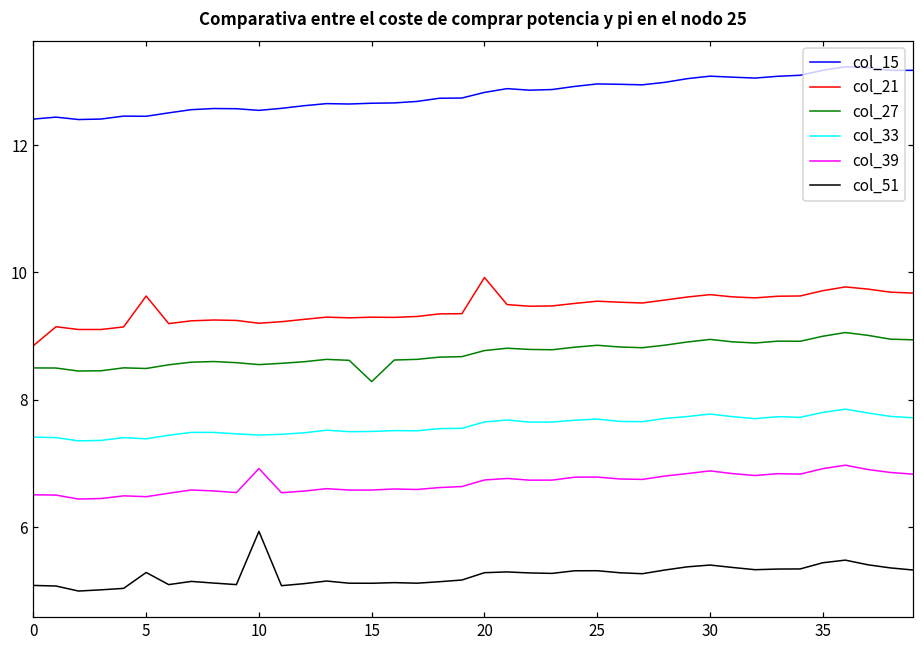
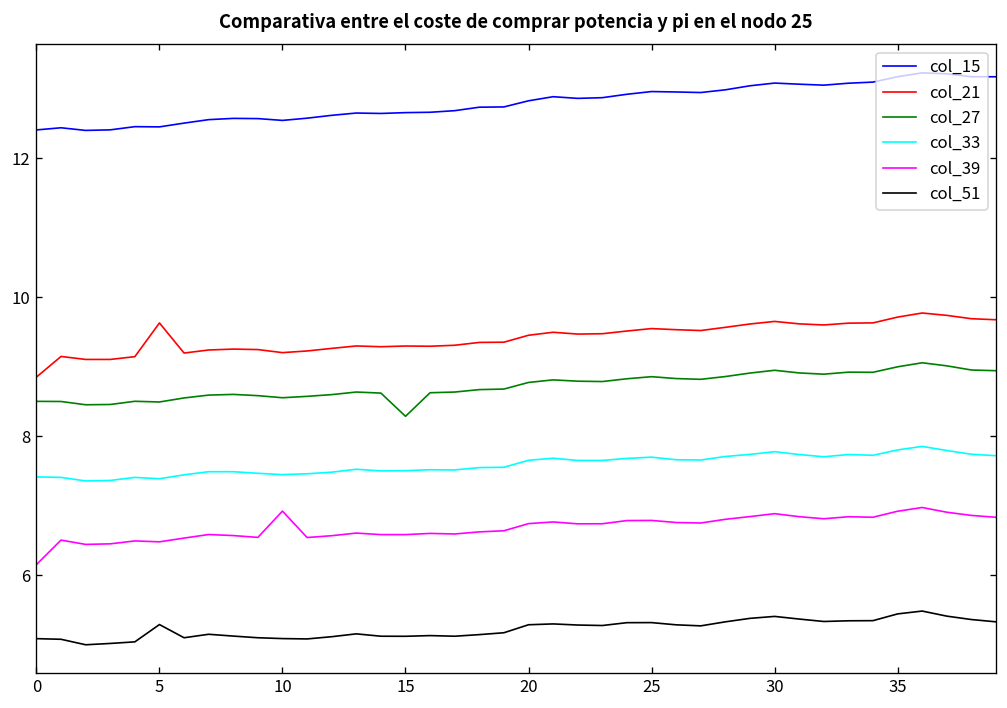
  {
    "col_15": {
      "0": 12.4,
      "5": 12.5,
      "10": 12.5,
      "15": 12.7,
      "20": 12.8,
      "25": 13.0,
      "30": 13.1
    },
    "col_21": {
      "0": 8.9,
      "5": 9.6,
      "10": 9.2,
      "15": 9.3,
-     "20": 9.9,
+     "20": 9.5,
      "25": 9.5,
      "30": 9.7,
      "35": 9.7
    },
    "col_27": {
      "0": 8.5,
      "5": 8.5,
      "10": 8.6,
      "15": 8.3,
      "20": 8.8,
      "25": 8.9,
      "30": 8.9,
      "35": 9.0
    },
    "col_33": {
      "0": 7.4,
      "5": 7.4,
      "10": 7.4,
      "15": 7.5,
      "20": 7.7,
      "25": 7.7,
      "30": 7.8,
      "35": 7.8
    },
    "col_39": {
-     "0": 6.5,
+     "0": 6.2,
      "5": 6.5,
      "10": 6.9,
      "15": 6.6,
      "20": 6.7,
      "25": 6.8,
      "30": 6.9,
      "35": 6.9
    },
    "col_51": {
      "0": 5.1,
      "5": 5.3,
-     "10": 5.9,
+     "10": 5.1,
      "15": 5.1,
      "20": 5.3,
      "25": 5.3,
      "30": 5.4,
      "35": 5.4
    }
  }
